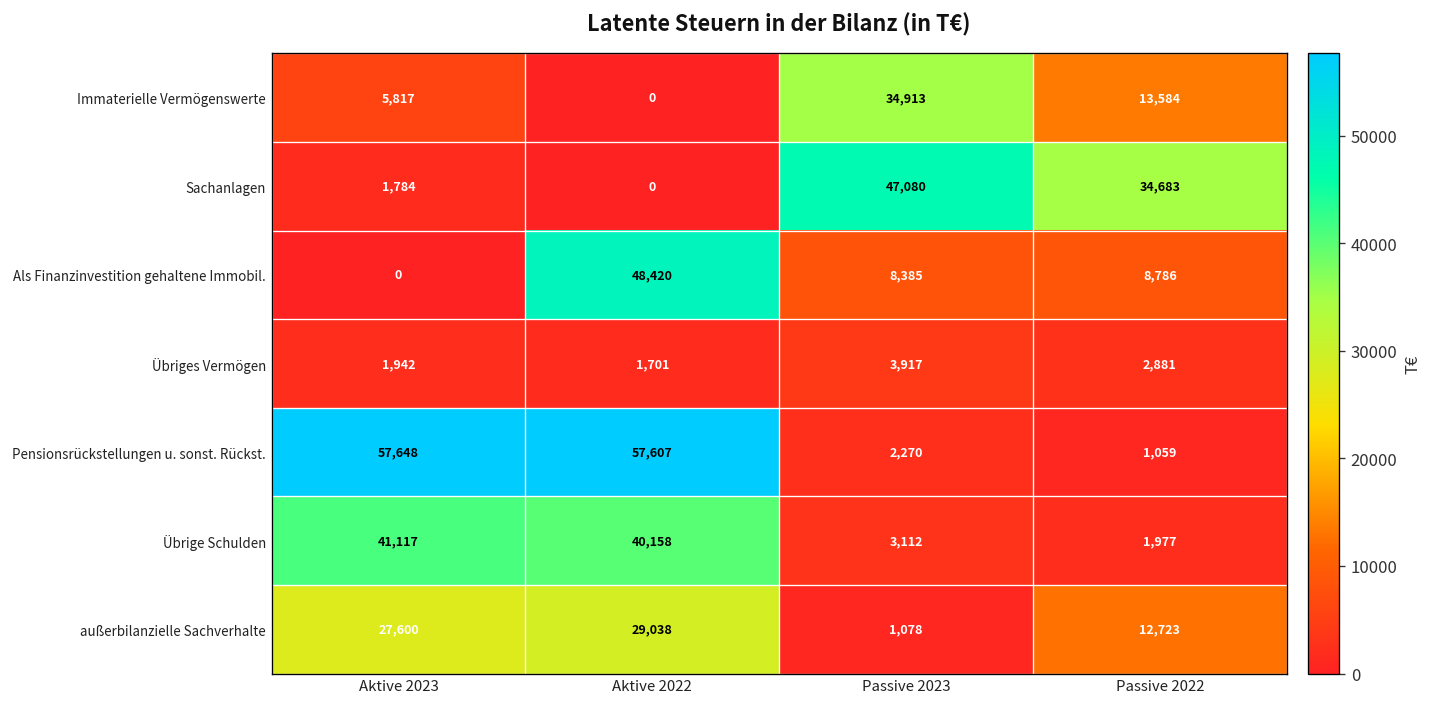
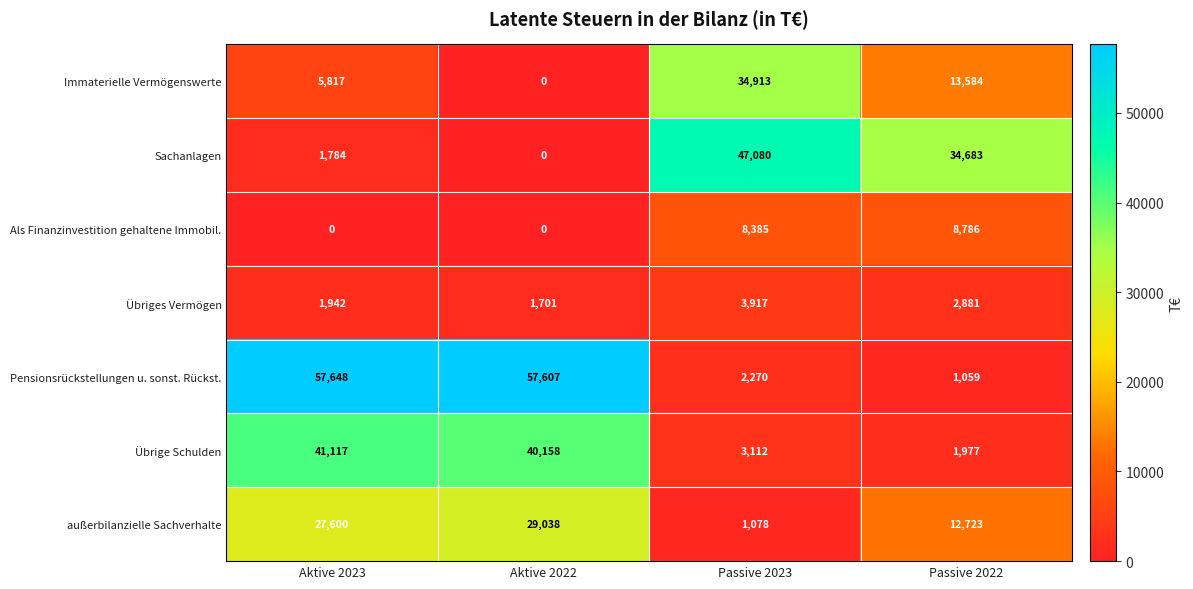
  {
    "Immaterielle Vermögenswerte": {
      "Aktive 2023": "5,817",
      "Aktive 2022": "0",
      "Passive 2023": "34,913",
      "Passive 2022": "13,584"
    },
    "Sachanlagen": {
      "Aktive 2023": "1,784",
      "Aktive 2022": "0",
      "Passive 2023": "47,080",
      "Passive 2022": "34,683"
    },
    "Als Finanzinvestition gehaltene Immobil.": {
      "Aktive 2023": "0",
-     "Aktive 2022": "48,420",
+     "Aktive 2022": "0",
      "Passive 2023": "8,385",
      "Passive 2022": "8,786"
    },
    "Übriges Vermögen": {
      "Aktive 2023": "1,942",
      "Aktive 2022": "1,701",
      "Passive 2023": "3,917",
      "Passive 2022": "2,881"
    },
    "Pensionsrückstellungen u. sonst. Rückst.": {
      "Aktive 2023": "57,648",
      "Aktive 2022": "57,607",
      "Passive 2023": "2,270",
      "Passive 2022": "1,059"
    },
    "Übrige Schulden": {
      "Aktive 2023": "41,117",
      "Aktive 2022": "40,158",
      "Passive 2023": "3,112",
      "Passive 2022": "1,977"
    },
    "außerbilanzielle Sachverhalte": {
      "Aktive 2023": "27,600",
      "Aktive 2022": "29,038",
      "Passive 2023": "1,078",
      "Passive 2022": "12,723"
    }
  }
